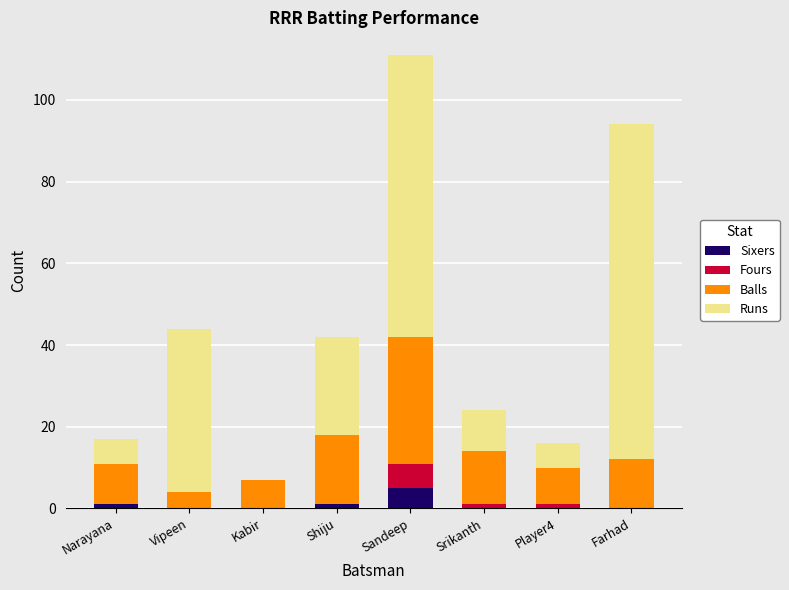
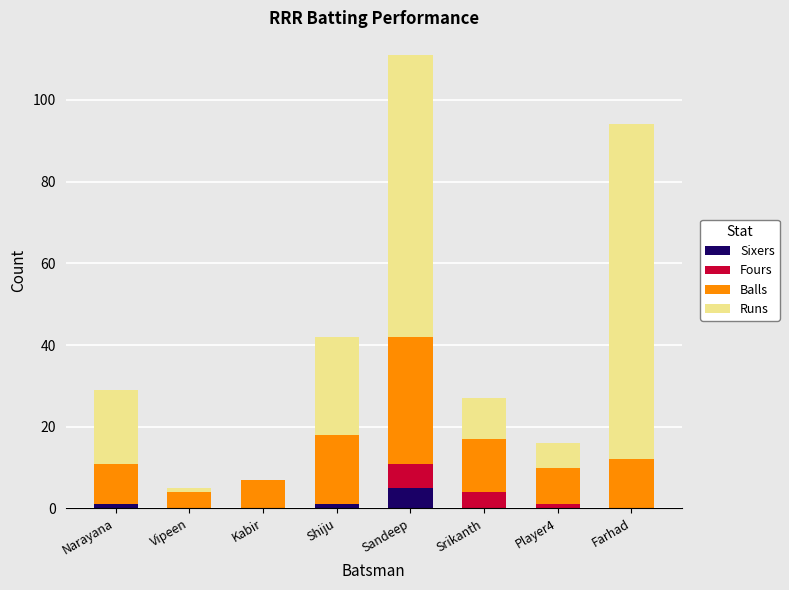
  {
    "Sixers": {
      "Narayana": 1,
      "Vipeen": 0,
      "Kabir": 0,
      "Shiju": 1,
      "Sandeep": 5,
      "Srikanth": 0,
      "Player4": 0,
      "Farhad": 0
    },
    "Fours": {
      "Narayana": 0,
      "Vipeen": 0,
      "Kabir": 0,
      "Shiju": 0,
      "Sandeep": 6,
-     "Srikanth": 1,
+     "Srikanth": 4,
      "Player4": 1,
      "Farhad": 0
    },
    "Balls": {
      "Narayana": 10,
      "Vipeen": 4,
      "Kabir": 7,
      "Shiju": 17,
      "Sandeep": 31,
      "Srikanth": 13,
      "Player4": 9,
      "Farhad": 12
    },
    "Runs": {
-     "Narayana": 6,
-     "Vipeen": 40,
+     "Narayana": 18,
+     "Vipeen": 1,
      "Kabir": 0,
      "Shiju": 24,
      "Sandeep": 69,
      "Srikanth": 10,
      "Player4": 6,
      "Farhad": 82
    }
  }
